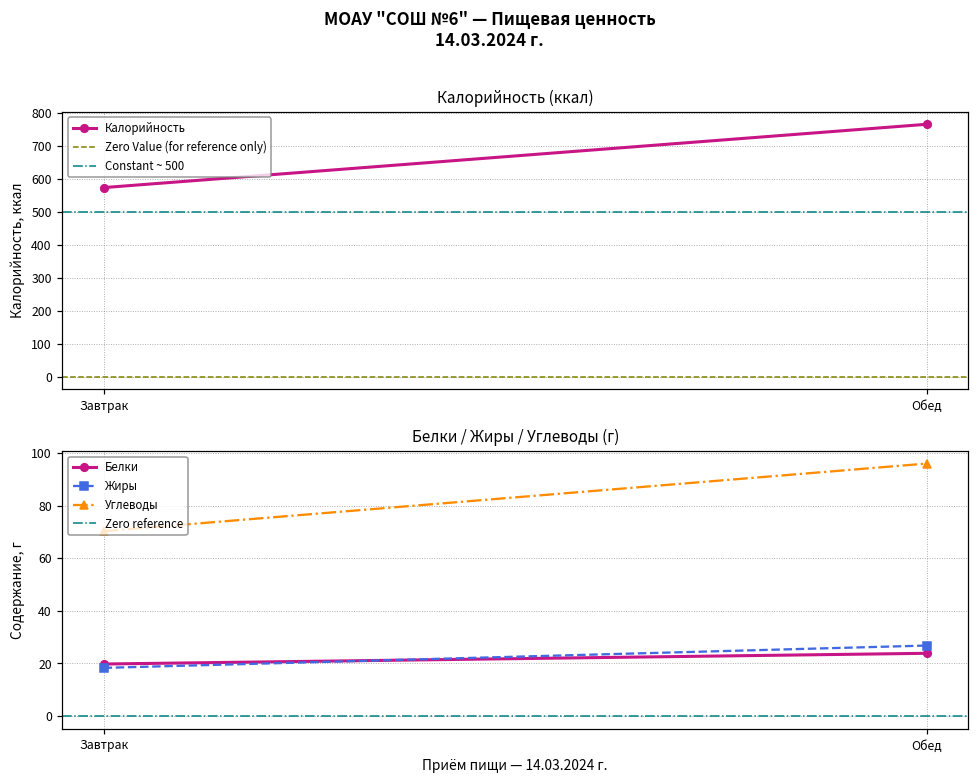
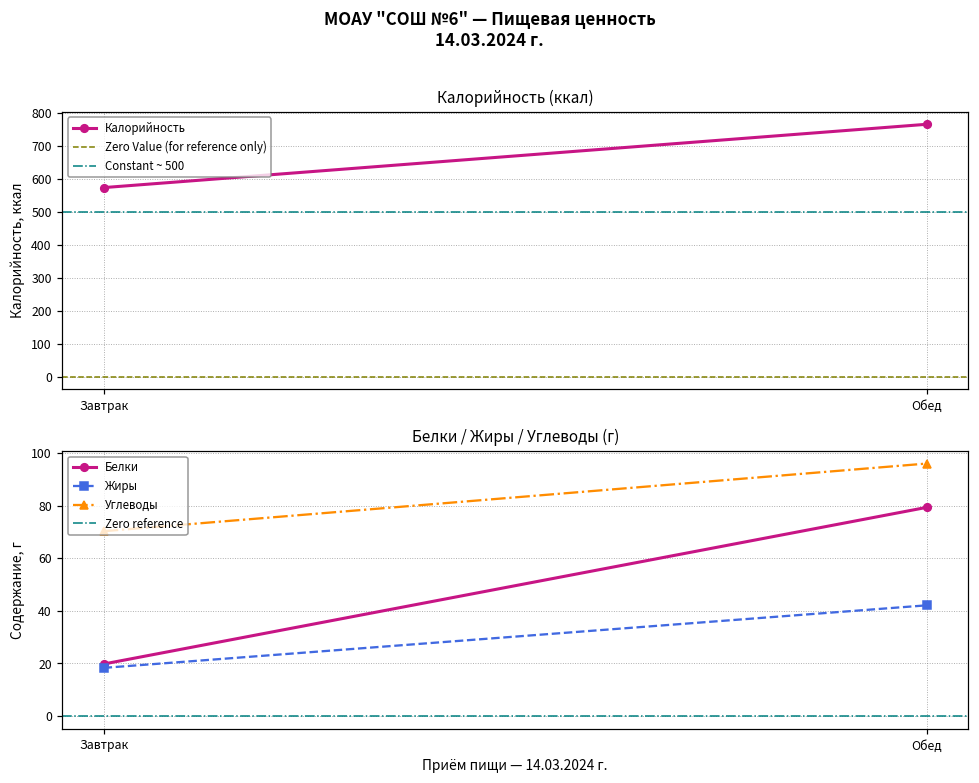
  {
    "Калорийность (ккал)": {
      "Завтрак": 570,
      "Обед": 770
    },
    "Белки / Жиры / Углеводы (г)": {
      "Белки": {
        "Завтрак": 20,
-       "Обед": 24
+       "Обед": 79
      },
      "Жиры": {
        "Завтрак": 18,
-       "Обед": 27
+       "Обед": 42
      },
      "Углеводы": {
        "Завтрак": 70,
        "Обед": 96
      }
    }
  }
